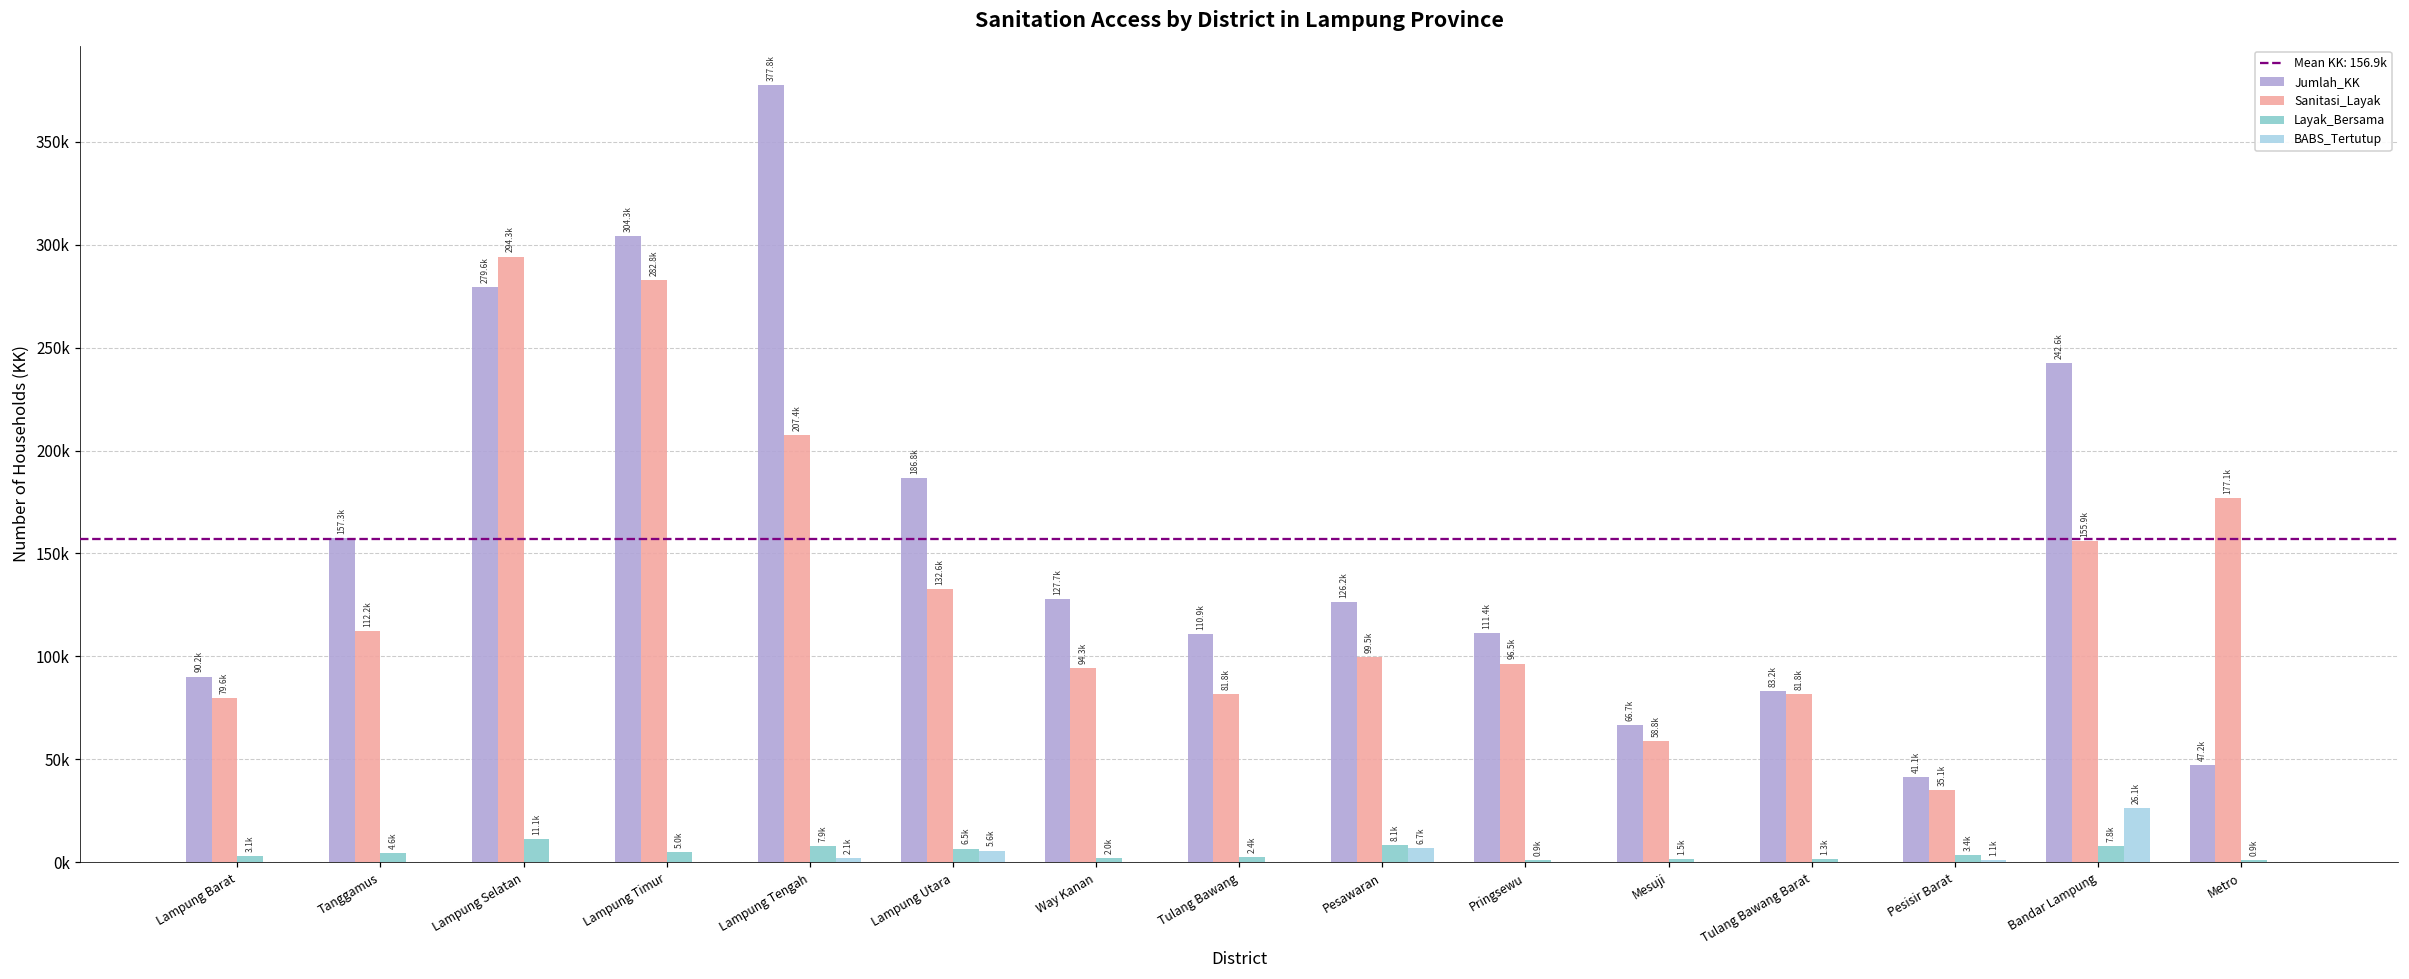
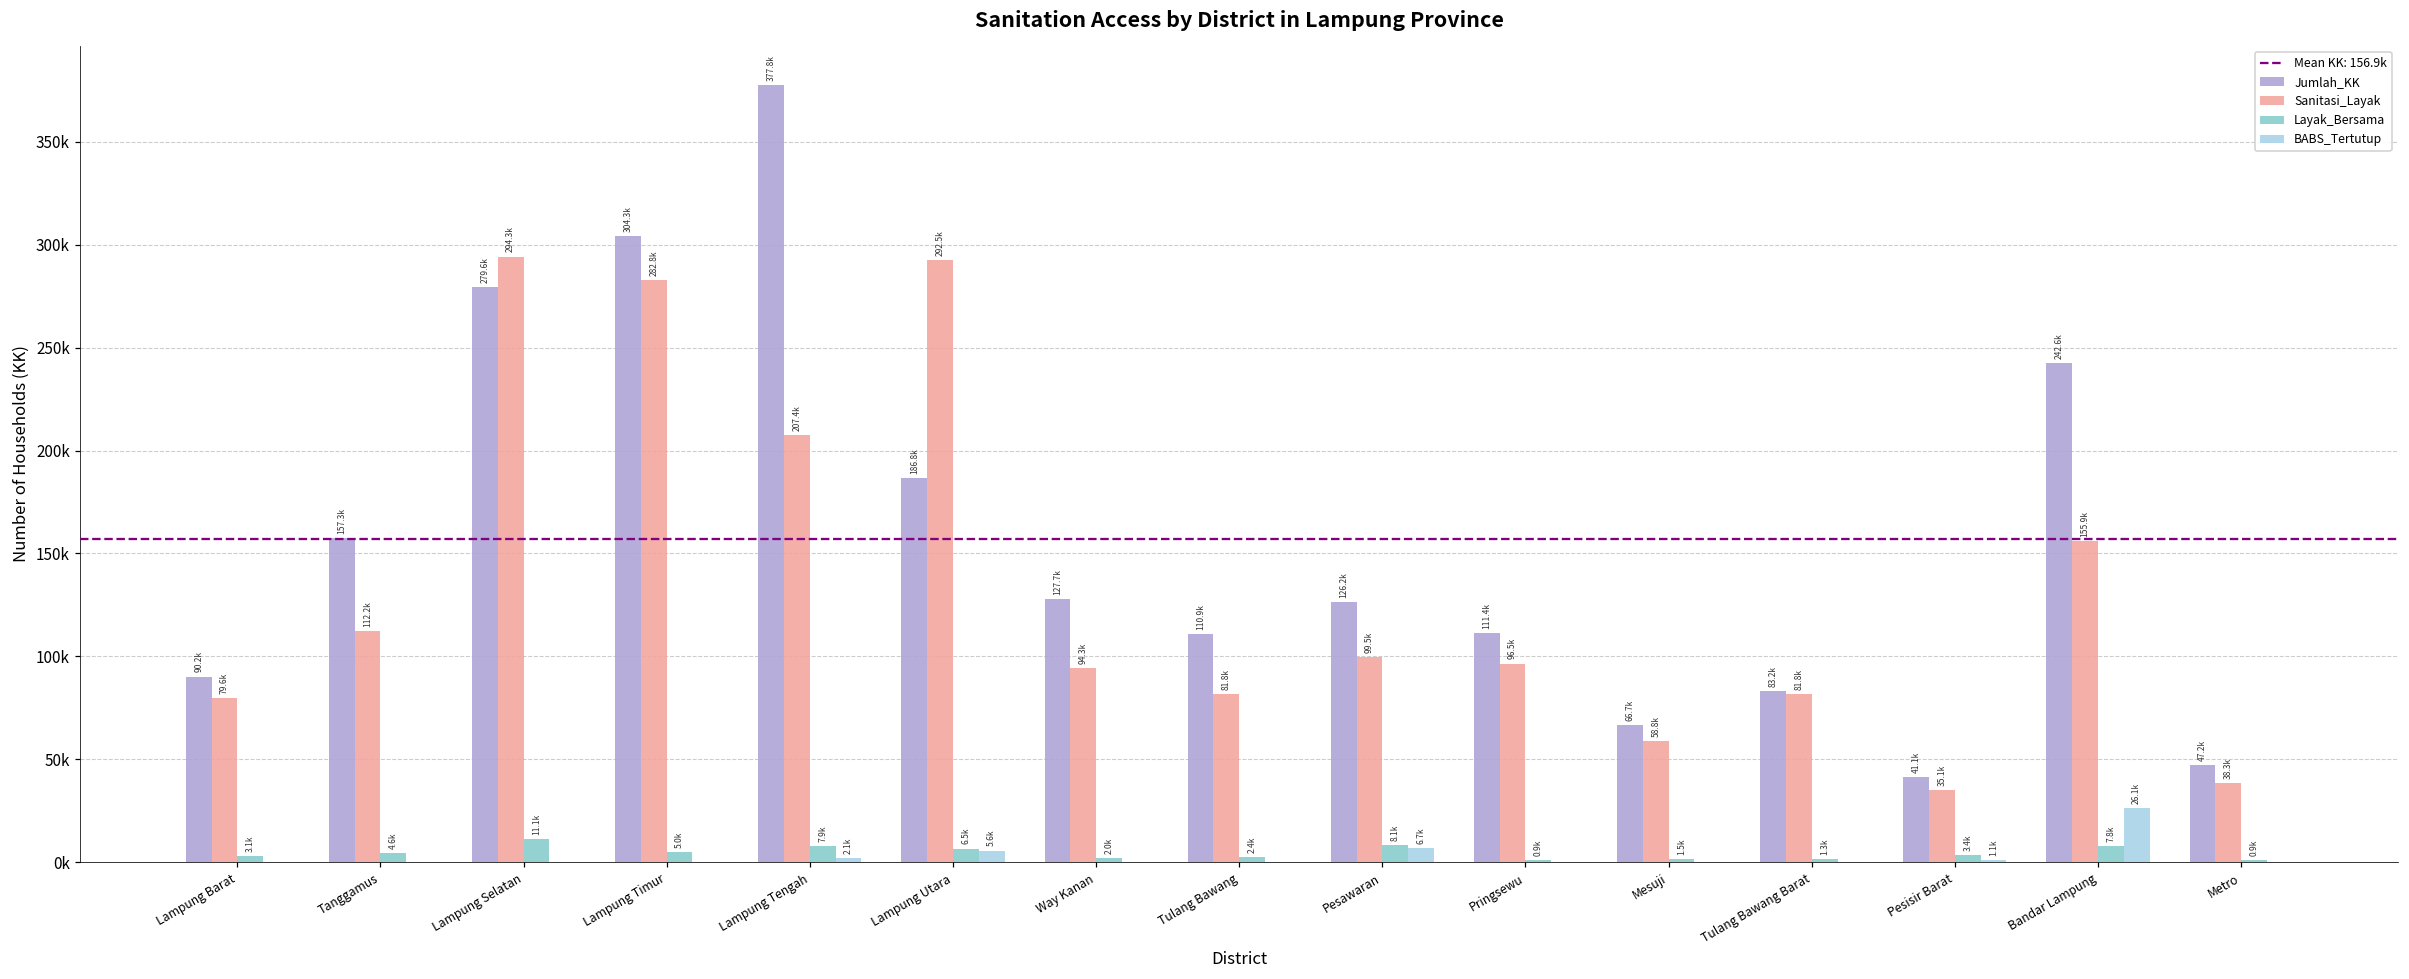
  {
    "Sanitasi_Layak": {
      "Lampung Barat": "79.6k",
      "Tanggamus": "112.2k",
      "Lampung Selatan": "294.3k",
      "Lampung Timur": "282.8k",
      "Lampung Tengah": "207.4k",
-     "Lampung Utara": "132.6k",
+     "Lampung Utara": "292.5k",
      "Way Kanan": "94.3k",
      "Tulang Bawang": "81.8k",
      "Pesawaran": "99.5k",
      "Pringsewu": "96.5k",
      "Mesuji": "58.8k",
      "Tulang Bawang Barat": "81.8k",
      "Pesisir Barat": "35.1k",
      "Bandar Lampung": "155.9k",
-     "Metro": "177.1k"
+     "Metro": "38.3k"
    }
  }
